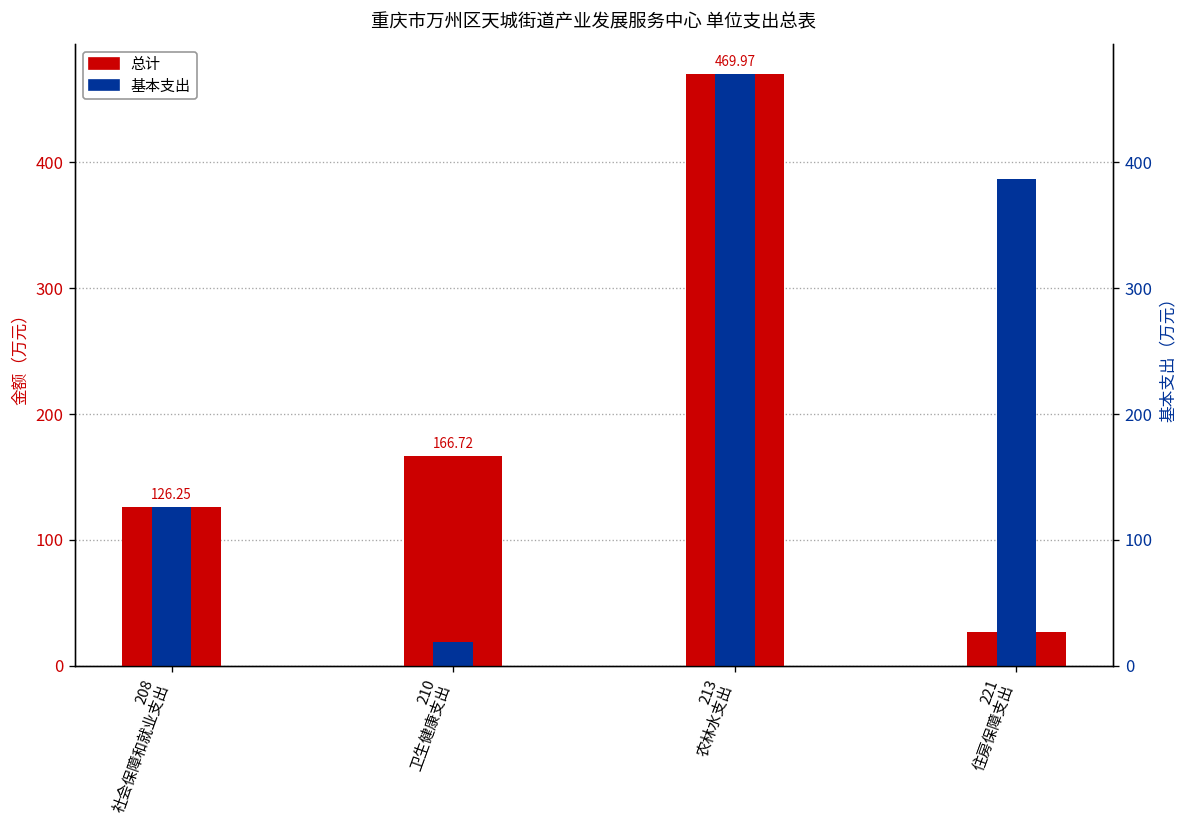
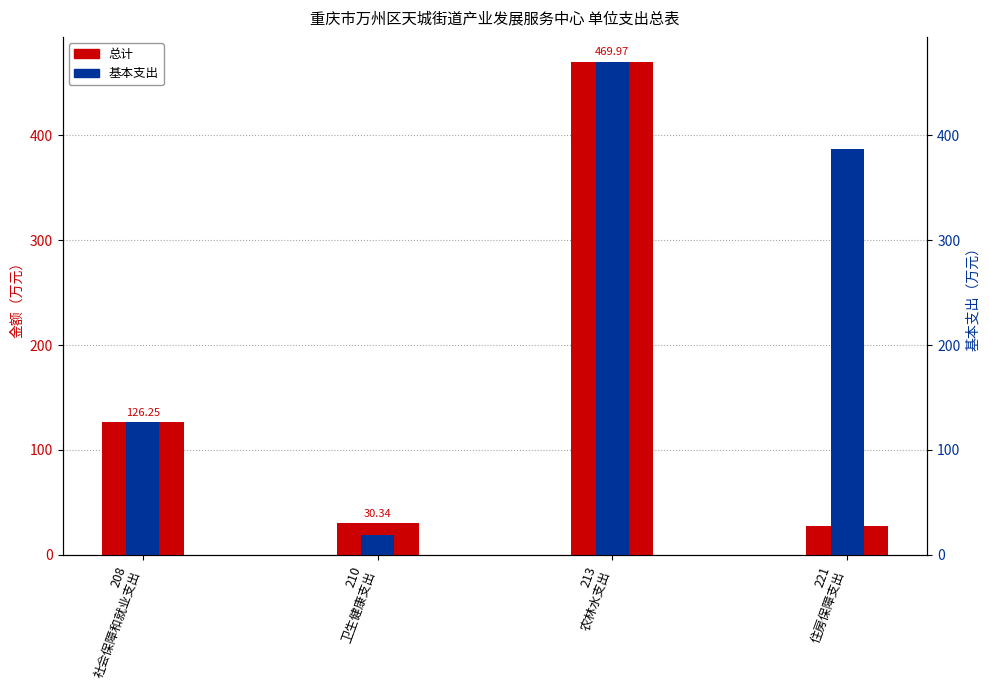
  {
    "总计": {
      "208 社会保障和就业支出": 126.25,
-     "210 卫生健康支出": 166.72,
+     "210 卫生健康支出": 30.34,
      "213 农林水支出": 469.97
    },
    "基本支出": {
      "208 社会保障和就业支出": 126.25,
      "213 农林水支出": 469.97
    }
  }
